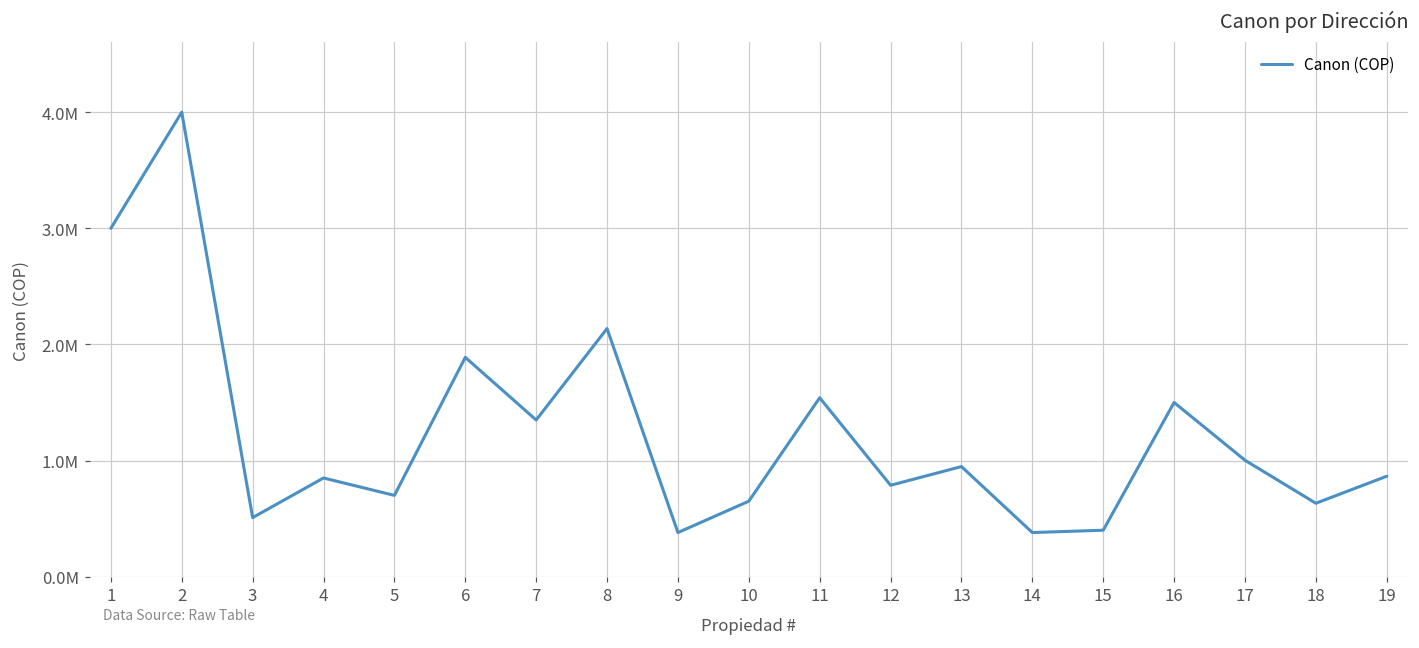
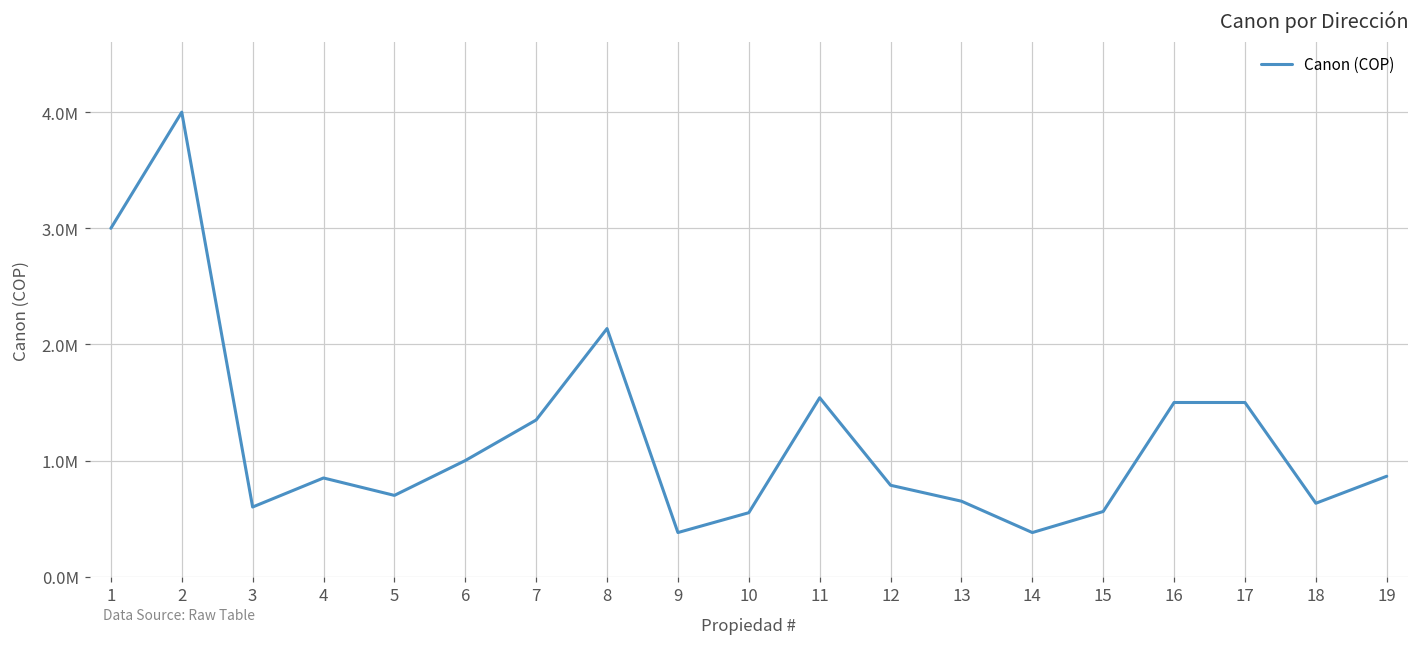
  {
    "1": 3000000,
    "2": 4000000,
-   "3": 510000,
+   "3": 600000,
    "4": 850000,
    "5": 700000,
-   "6": 1890000,
+   "6": 1000000,
    "7": 1350000,
    "8": 2140000,
    "9": 380000,
-   "10": 650000,
+   "10": 550000,
    "11": 1540000,
    "12": 790000,
-   "13": 950000,
+   "13": 650000,
    "14": 380000,
-   "15": 400000,
+   "15": 560000,
    "16": 1500000,
-   "17": 1000000,
+   "17": 1500000,
    "18": 630000,
    "19": 860000
  }
